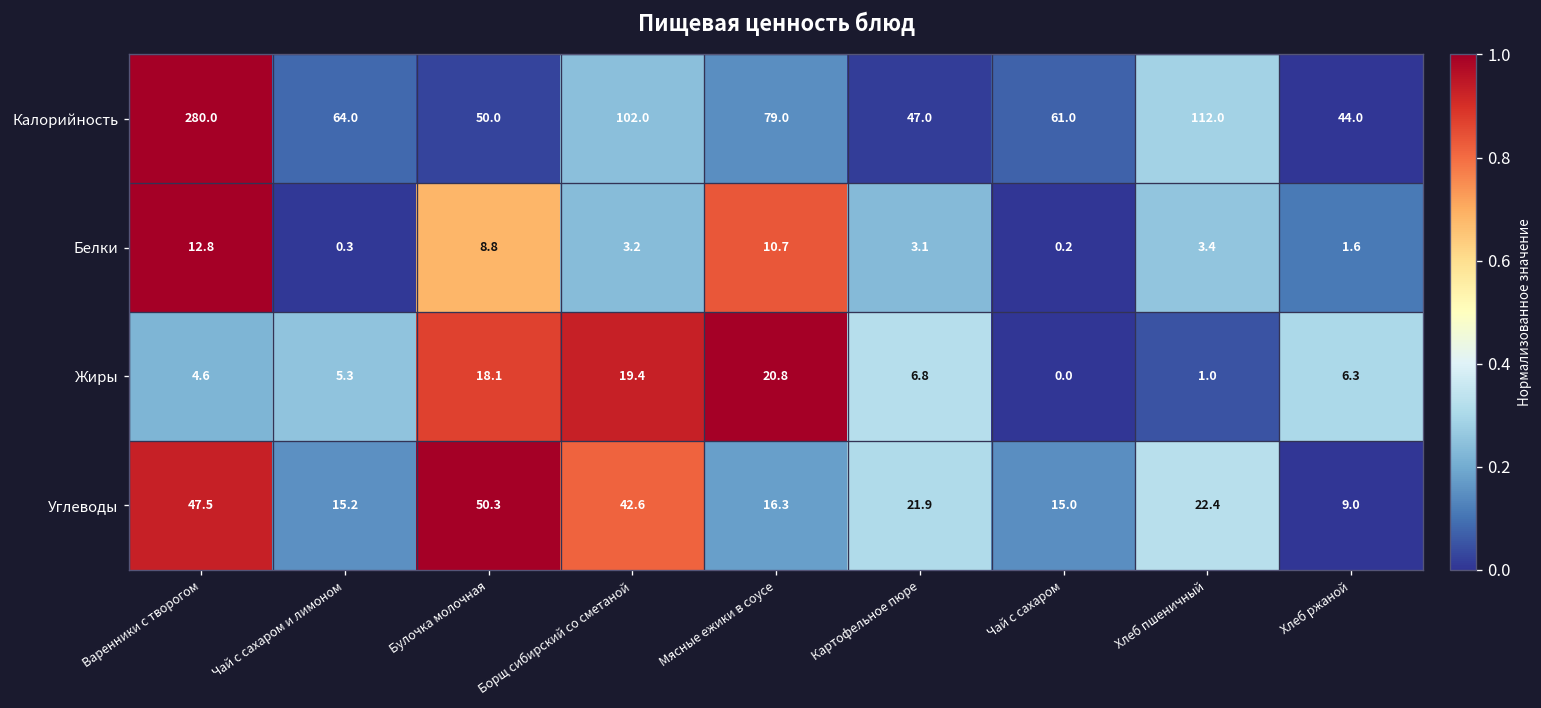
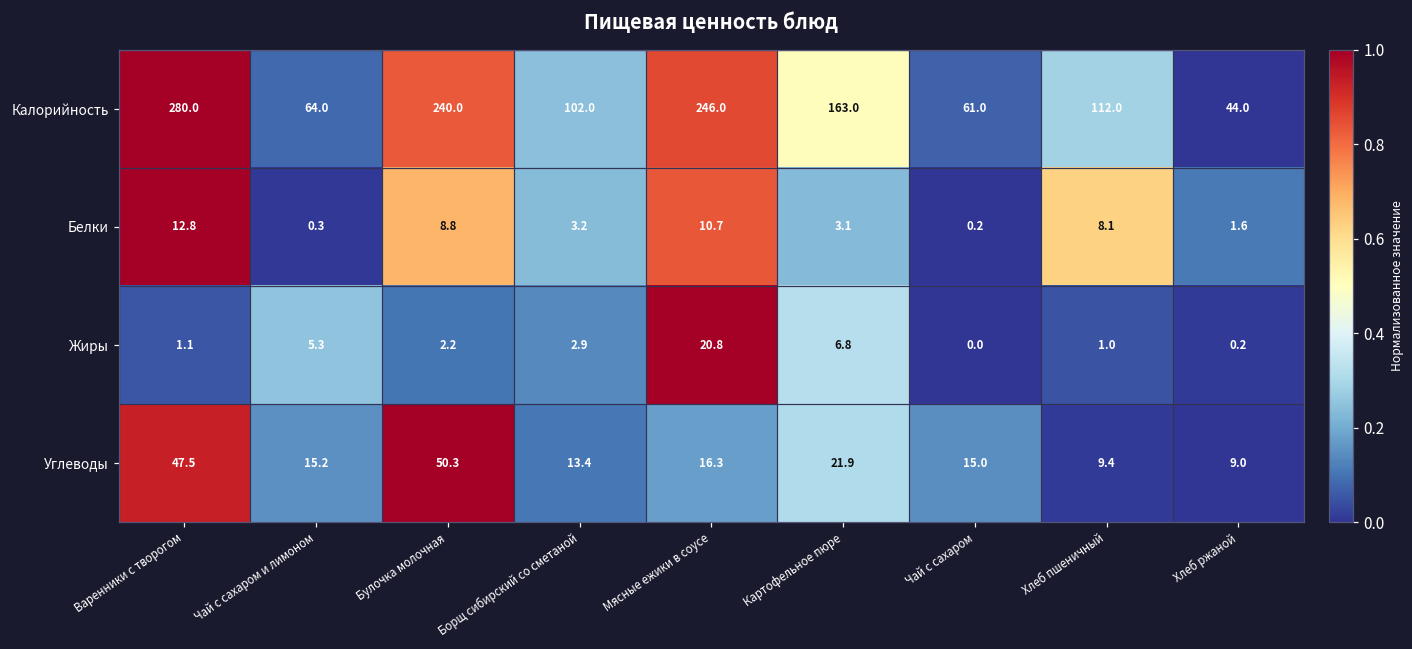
  {
    "Калорийность": {
      "Варенники с творогом": 280.0,
      "Чай с сахаром и лимоном": 64.0,
-     "Булочка молочная": 50.0,
+     "Булочка молочная": 240.0,
      "Борщ сибирский со сметаной": 102.0,
-     "Мясные ежики в соусе": 79.0,
-     "Картофельное пюре": 47.0,
+     "Мясные ежики в соусе": 246.0,
+     "Картофельное пюре": 163.0,
      "Чай с сахаром": 61.0,
      "Хлеб пшеничный": 112.0,
      "Хлеб ржаной": 44.0
    },
    "Белки": {
      "Варенники с творогом": 12.8,
      "Чай с сахаром и лимоном": 0.3,
      "Булочка молочная": 8.8,
      "Борщ сибирский со сметаной": 3.2,
      "Мясные ежики в соусе": 10.7,
      "Картофельное пюре": 3.1,
      "Чай с сахаром": 0.2,
-     "Хлеб пшеничный": 3.4,
+     "Хлеб пшеничный": 8.1,
      "Хлеб ржаной": 1.6
    },
    "Жиры": {
-     "Варенники с творогом": 4.6,
+     "Варенники с творогом": 1.1,
      "Чай с сахаром и лимоном": 5.3,
-     "Булочка молочная": 18.1,
-     "Борщ сибирский со сметаной": 19.4,
+     "Булочка молочная": 2.2,
+     "Борщ сибирский со сметаной": 2.9,
      "Мясные ежики в соусе": 20.8,
      "Картофельное пюре": 6.8,
      "Чай с сахаром": 0.0,
      "Хлеб пшеничный": 1.0,
-     "Хлеб ржаной": 6.3
+     "Хлеб ржаной": 0.2
    },
    "Углеводы": {
      "Варенники с творогом": 47.5,
      "Чай с сахаром и лимоном": 15.2,
      "Булочка молочная": 50.3,
-     "Борщ сибирский со сметаной": 42.6,
+     "Борщ сибирский со сметаной": 13.4,
      "Мясные ежики в соусе": 16.3,
      "Картофельное пюре": 21.9,
      "Чай с сахаром": 15.0,
-     "Хлеб пшеничный": 22.4,
+     "Хлеб пшеничный": 9.4,
      "Хлеб ржаной": 9.0
    }
  }
